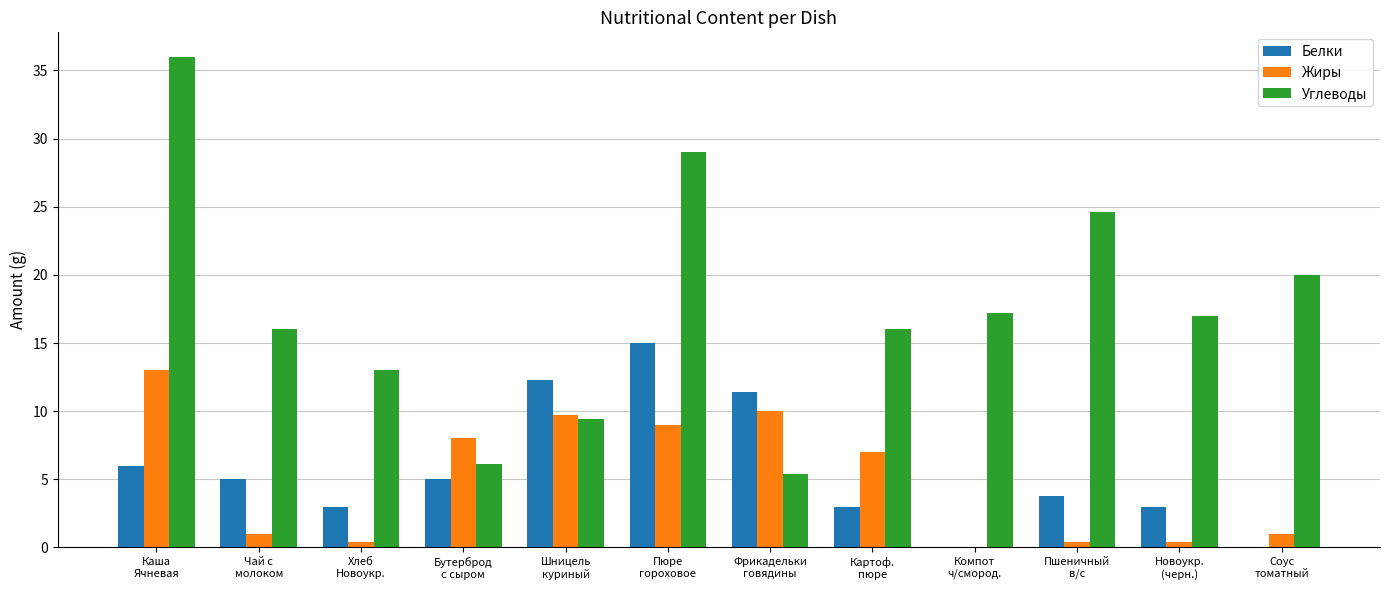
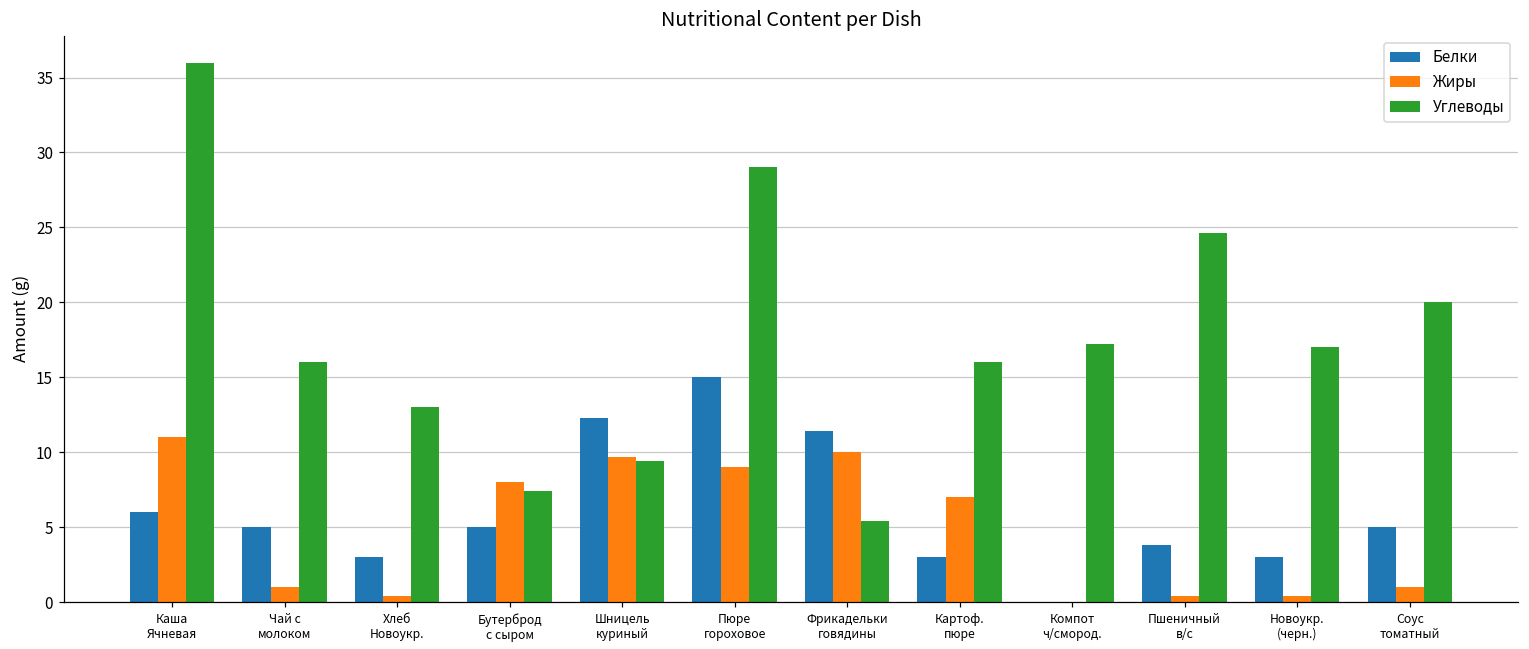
  {
    "Белки": {
      "Каша Ячневая": 6,
      "Чай с молоком": 5,
      "Хлеб Новоукр.": 3,
      "Бутерброд с сыром": 5,
      "Шницель куриный": 12.3,
      "Пюре гороховое": 15,
      "Фрикадельки говядины": 11.4,
      "Картоф. пюре": 3,
      "Компот ч/смород.": 0,
      "Пшеничный в/с": 3.8,
      "Новоукр. (черн.)": 3,
-     "Соус томатный": 0
+     "Соус томатный": 5
    },
    "Жиры": {
-     "Каша Ячневая": 13,
+     "Каша Ячневая": 11,
      "Чай с молоком": 1,
      "Хлеб Новоукр.": 0.4,
      "Бутерброд с сыром": 8,
      "Шницель куриный": 9.7,
      "Пюре гороховое": 9,
      "Фрикадельки говядины": 10,
      "Картоф. пюре": 7,
      "Компот ч/смород.": 0,
      "Пшеничный в/с": 0.4,
      "Новоукр. (черн.)": 0.4,
      "Соус томатный": 1
    },
    "Углеводы": {
      "Каша Ячневая": 36.0,
      "Чай с молоком": 16.0,
      "Хлеб Новоукр.": 13.0,
-     "Бутерброд с сыром": 6.1,
+     "Бутерброд с сыром": 7.4,
      "Шницель куриный": 9.4,
      "Пюре гороховое": 29.0,
      "Фрикадельки говядины": 5.4,
      "Картоф. пюре": 16.0,
      "Компот ч/смород.": 17.2,
      "Пшеничный в/с": 24.6,
      "Новоукр. (черн.)": 17.0,
      "Соус томатный": 20.0
    }
  }
